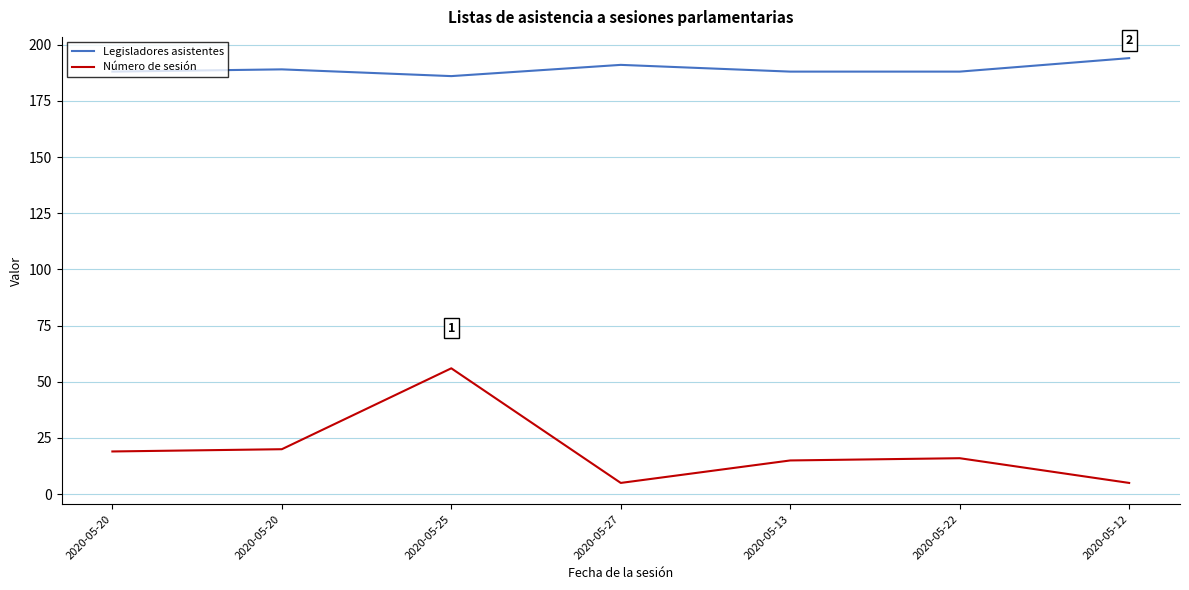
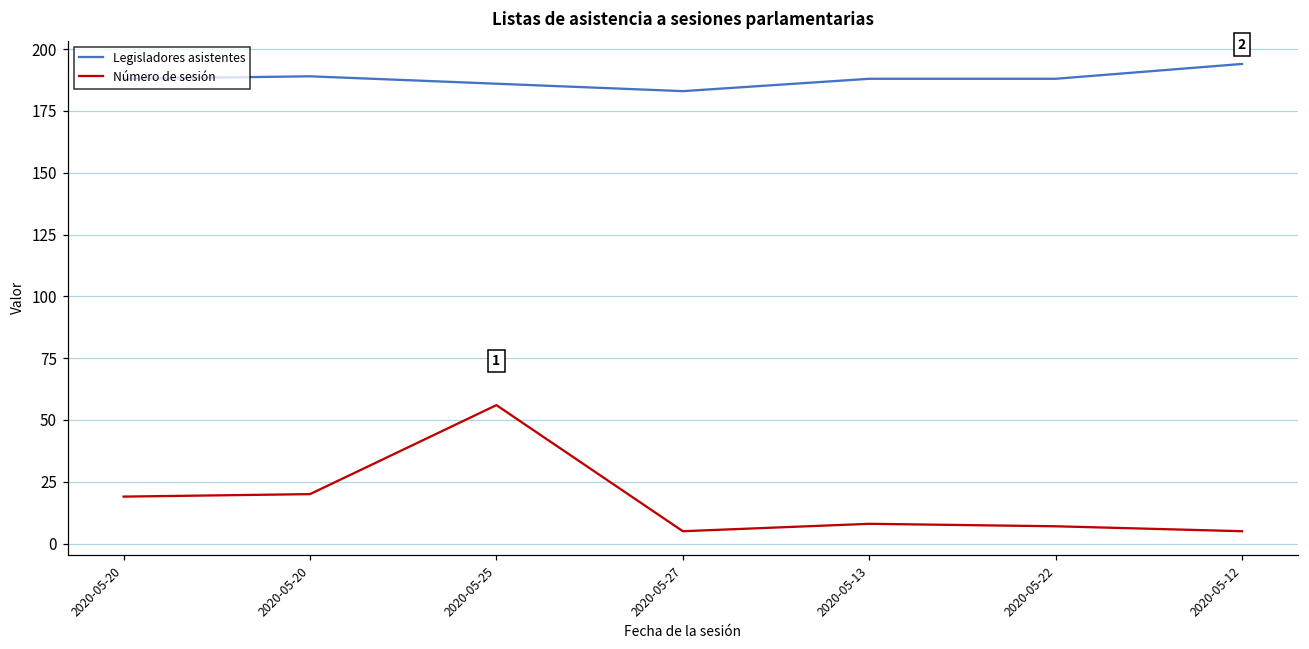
  {
    "Legisladores asistentes": {
      "2020-05-25": 186,
-     "2020-05-27": 191,
+     "2020-05-27": 183,
      "2020-05-13": 188,
      "2020-05-22": 188
    },
    "Número de sesión": {
      "2020-05-25": 56,
      "2020-05-27": 5,
-     "2020-05-13": 15,
-     "2020-05-22": 16,
+     "2020-05-13": 8,
+     "2020-05-22": 7,
      "2020-05-12": 5
    }
  }
